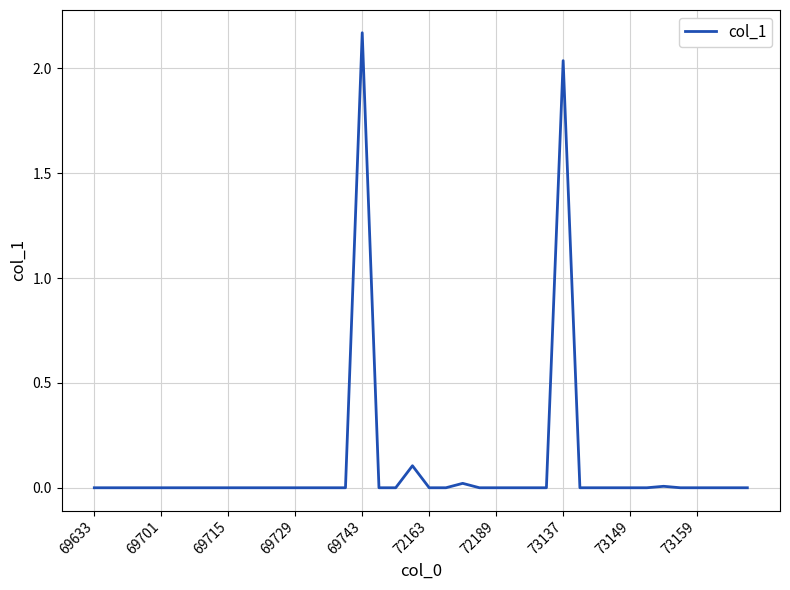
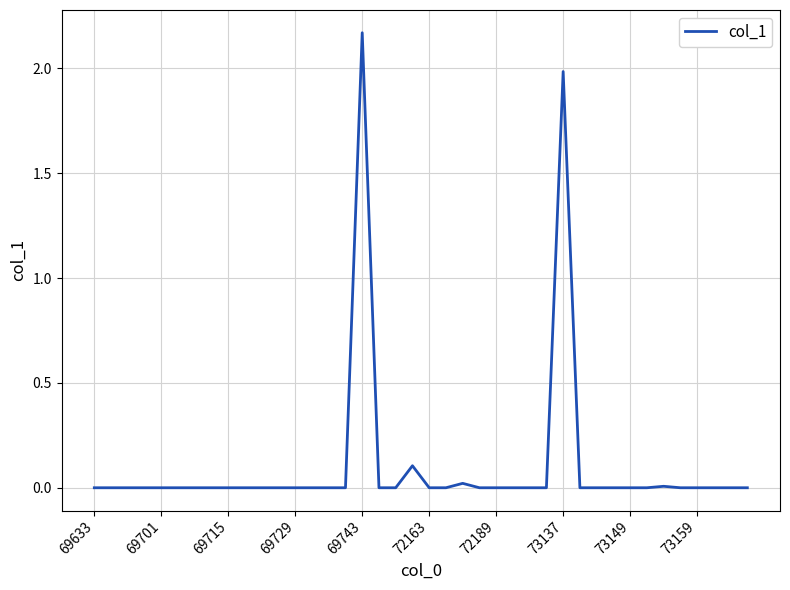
  {
    "69633": 0.00,
    "69701": 0.00,
    "69715": 0.00,
    "69729": 0.00,
    "69743": 2.17,
    "72163": 0.00,
    "72189": 0.00,
-   "73137": 2.04,
+   "73137": 1.99,
    "73149": 0.00,
    "73159": 0.00
  }
